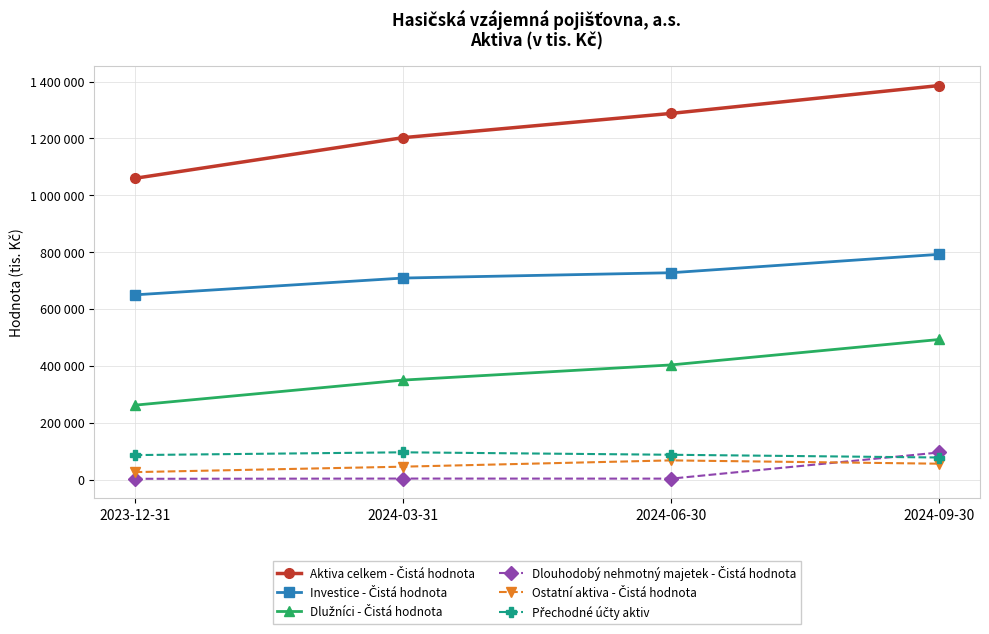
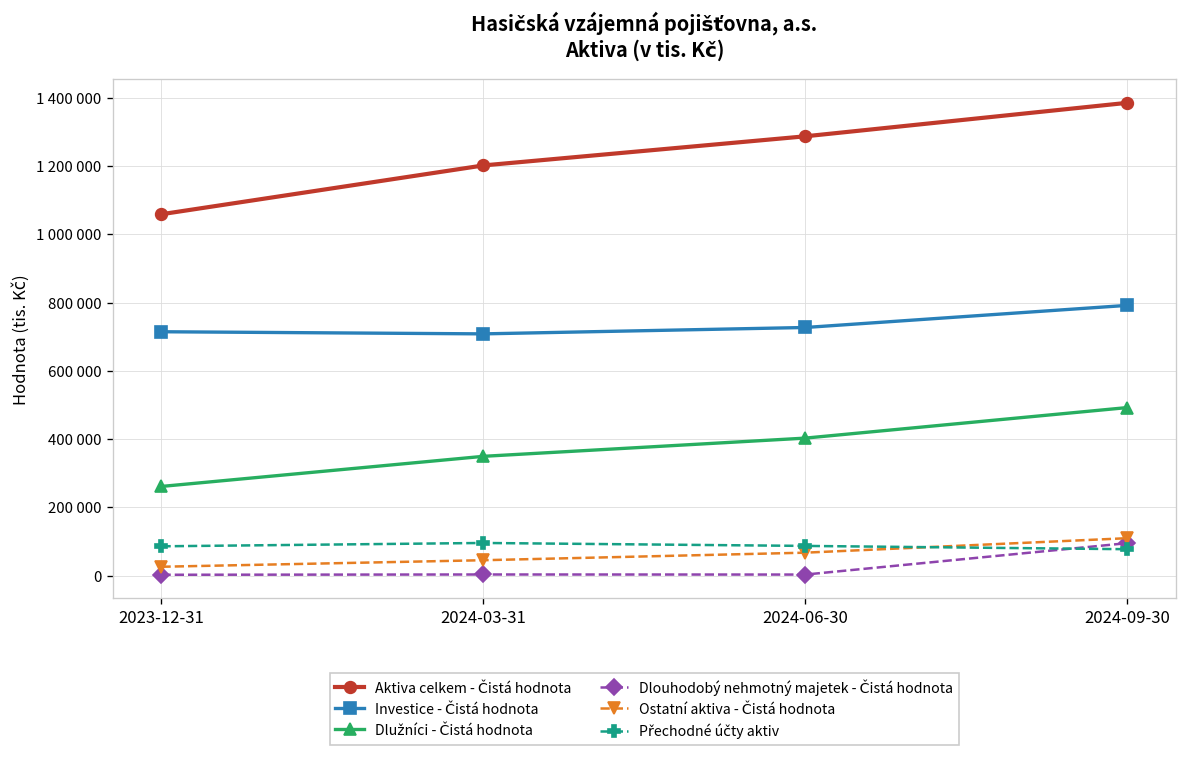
  {
    "Aktiva celkem - Čistá hodnota": {
      "2023-12-31": 1060000,
      "2024-03-31": 1200000,
      "2024-06-30": 1290000,
      "2024-09-30": 1390000
    },
    "Investice - Čistá hodnota": {
-     "2023-12-31": 650000,
+     "2023-12-31": 710000,
      "2024-03-31": 710000,
      "2024-06-30": 730000,
      "2024-09-30": 790000
    },
    "Dlouhodobý nehmotný majetek - Čistá hodnota": {
      "2023-12-31": 0,
      "2024-03-31": 0,
      "2024-06-30": 0,
      "2024-09-30": 100000
    },
    "Ostatní aktiva - Čistá hodnota": {
      "2023-12-31": 30000,
      "2024-03-31": 50000,
      "2024-06-30": 70000,
-     "2024-09-30": 60000
+     "2024-09-30": 110000
    }
  }
